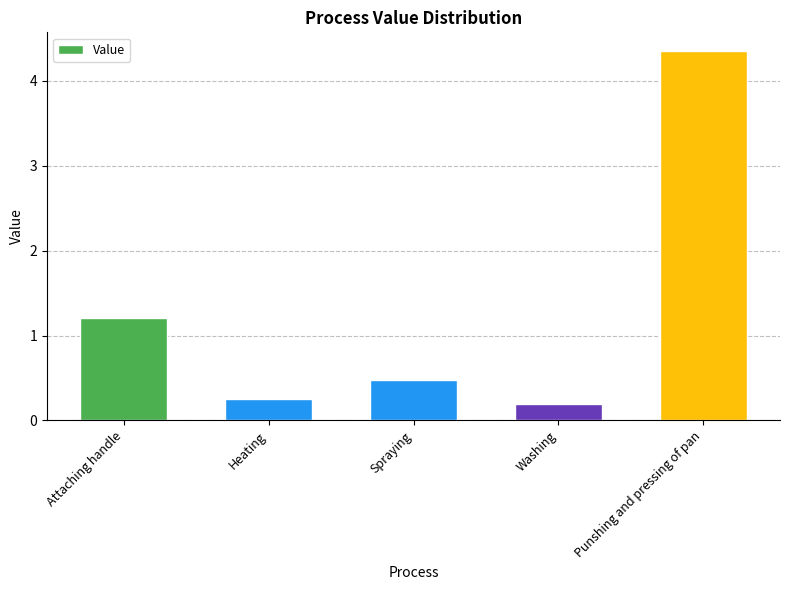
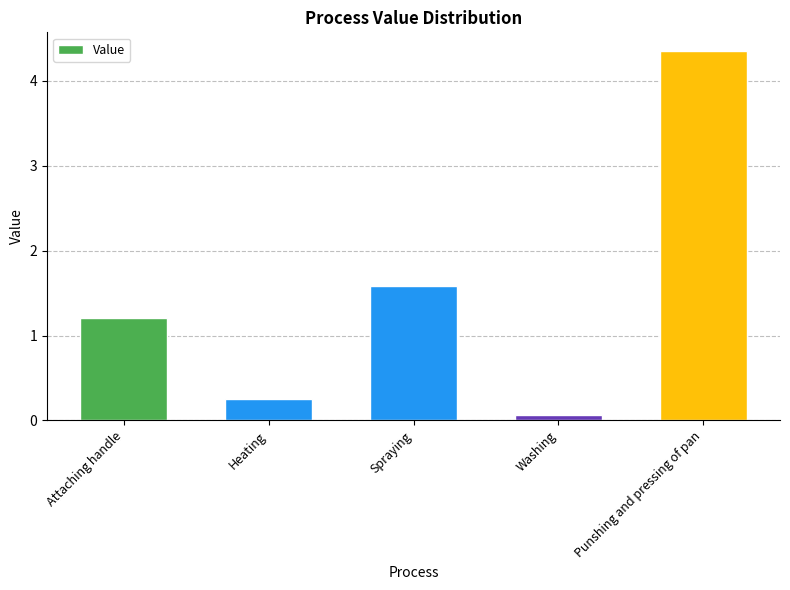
  {
    "Attaching handle": 1.2,
    "Heating": 0.3,
-   "Spraying": 0.5,
-   "Washing": 0.2,
+   "Spraying": 1.6,
+   "Washing": 0.1,
    "Punshing and pressing of pan": 4.4
  }
